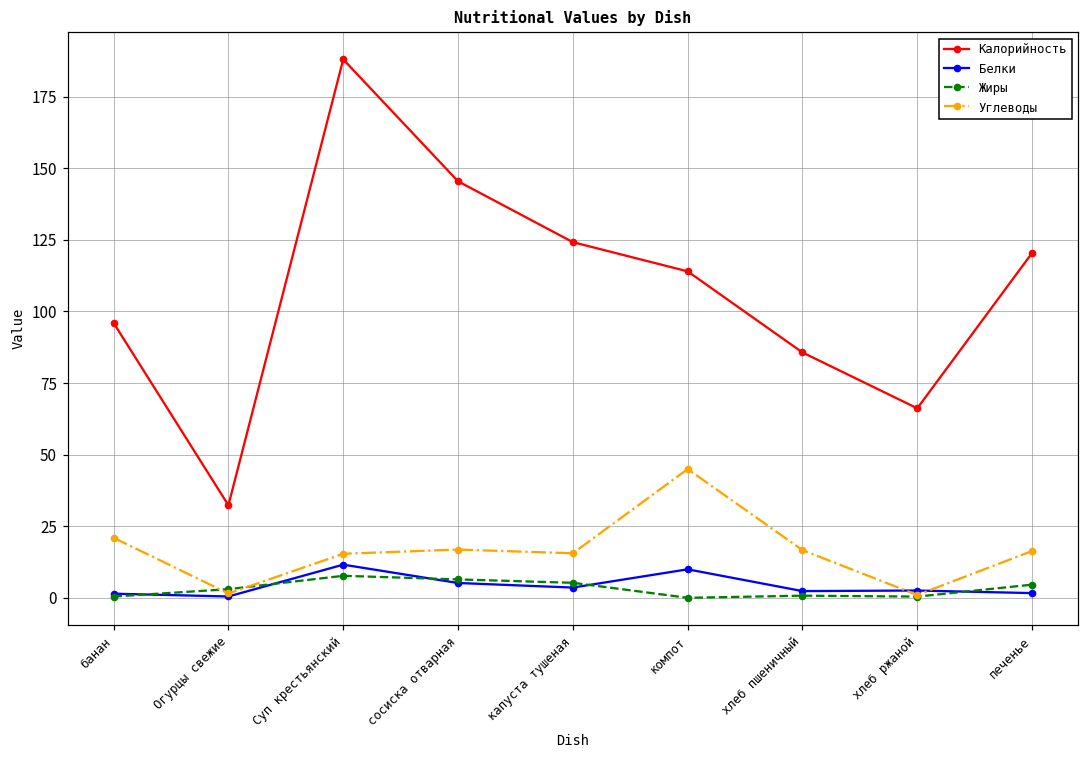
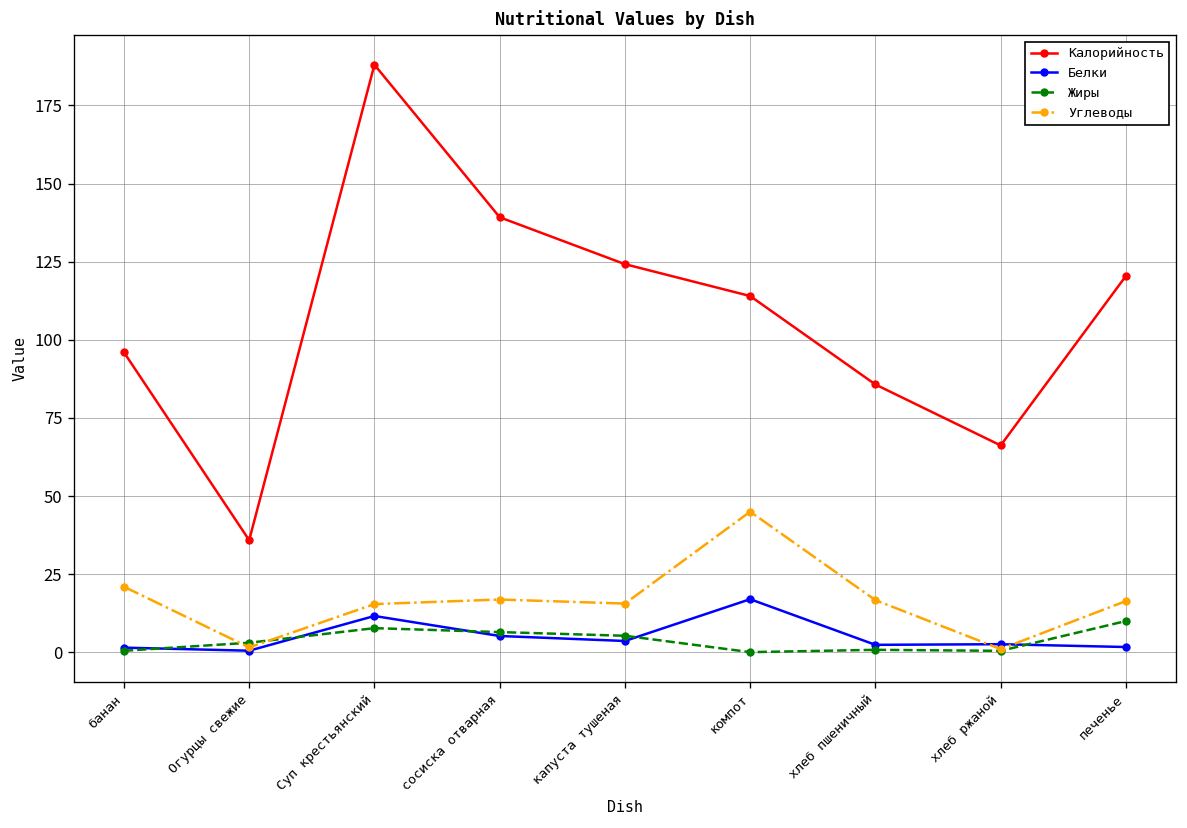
  {
    "Калорийность": {
      "банан": 96,
-     "Огурцы свежие": 32,
+     "Огурцы свежие": 36,
      "Суп крестьянский": 188,
-     "сосиска отварная": 145,
+     "сосиска отварная": 139,
      "капуста тушеная": 124,
      "компот": 114,
      "хлеб пшеничный": 86,
      "хлеб ржаной": 66,
      "печенье": 120
    },
    "Белки": {
      "банан": 2,
      "Огурцы свежие": 1,
      "Суп крестьянский": 12,
      "сосиска отварная": 5,
      "капуста тушеная": 4,
-     "компот": 10,
+     "компот": 17,
      "хлеб пшеничный": 2,
      "хлеб ржаной": 3,
      "печенье": 2
    },
    "Жиры": {
      "банан": 1,
      "Огурцы свежие": 3,
      "Суп крестьянский": 8,
      "сосиска отварная": 6,
      "капуста тушеная": 5,
      "компот": 0,
      "хлеб пшеничный": 1,
-     "печенье": 5
+     "печенье": 10
    },
    "Углеводы": {
      "банан": 21,
      "Огурцы свежие": 2,
      "Суп крестьянский": 15,
      "сосиска отварная": 17,
      "капуста тушеная": 16,
      "компот": 45,
      "хлеб пшеничный": 17,
      "печенье": 16
    }
  }
